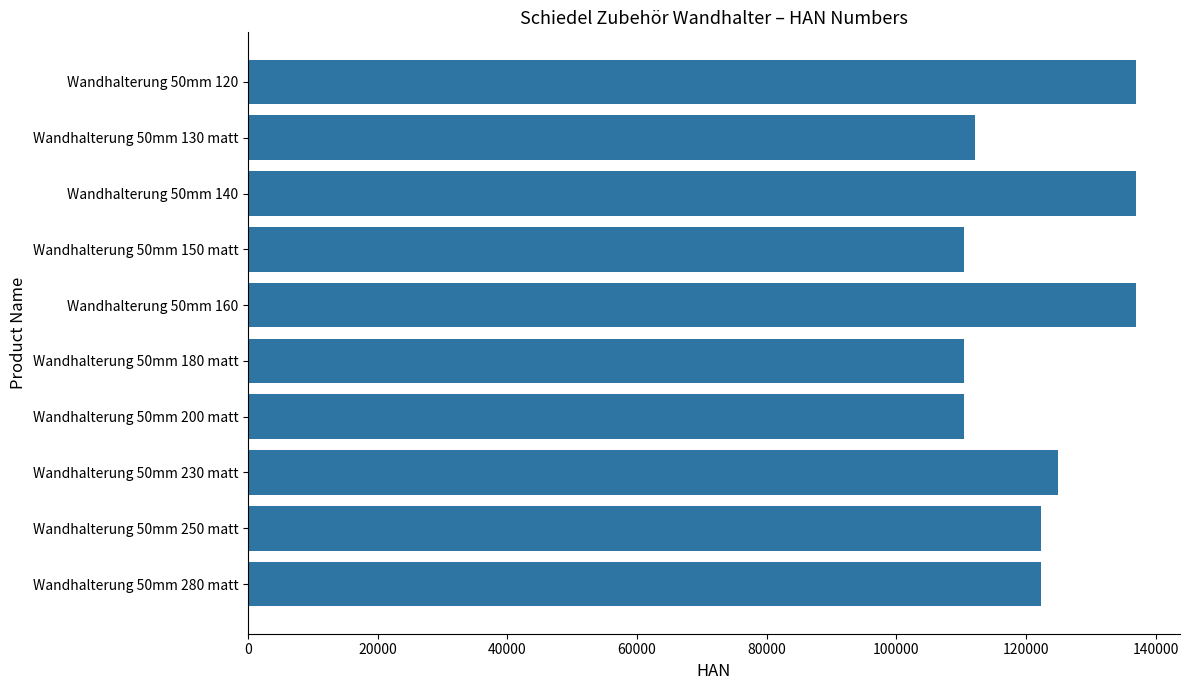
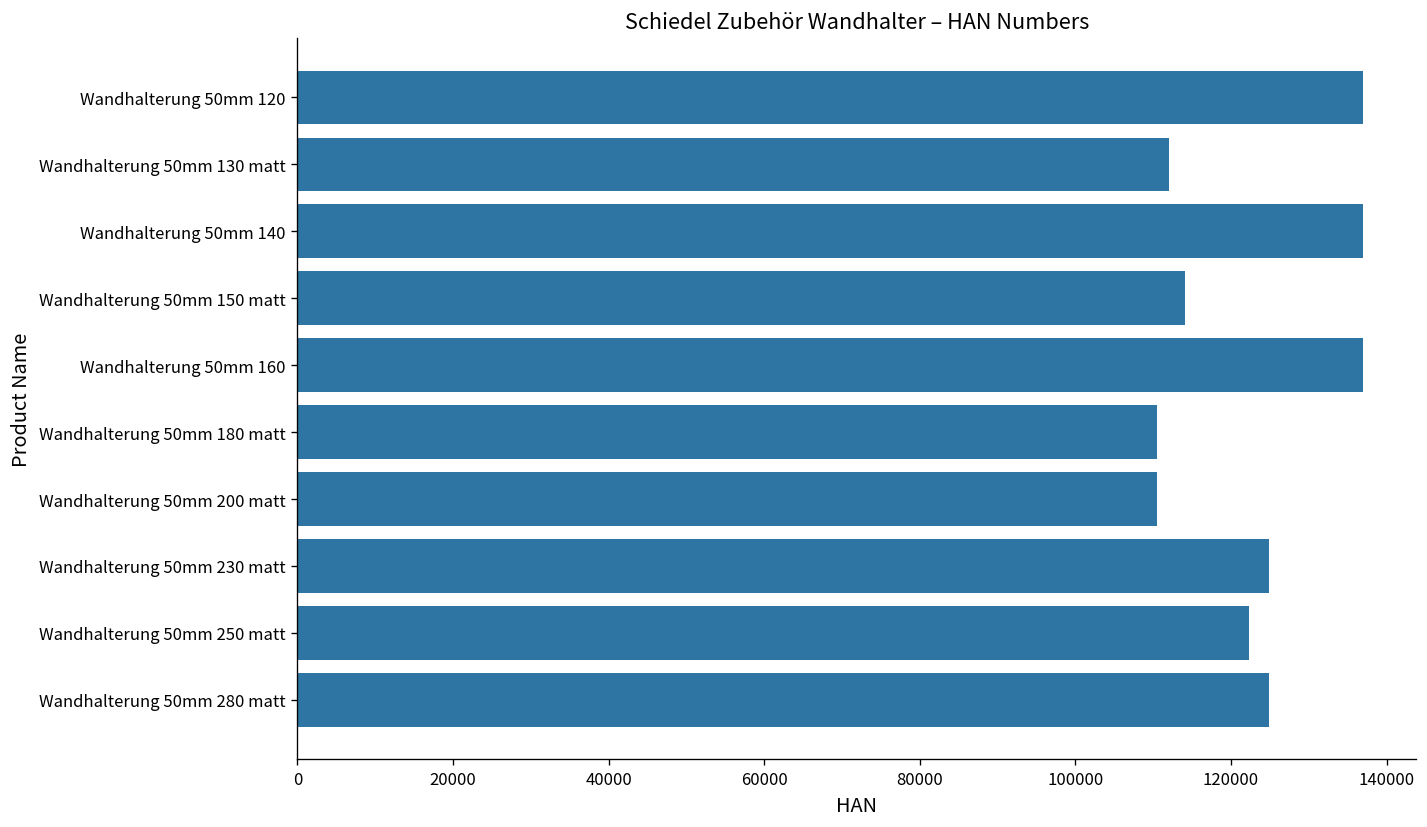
  {
    "Wandhalterung 50mm 120": 137000,
    "Wandhalterung 50mm 130 matt": 112000,
    "Wandhalterung 50mm 140": 137000,
-   "Wandhalterung 50mm 150 matt": 110000,
+   "Wandhalterung 50mm 150 matt": 114000,
    "Wandhalterung 50mm 160": 137000,
    "Wandhalterung 50mm 180 matt": 110000,
    "Wandhalterung 50mm 200 matt": 110000,
    "Wandhalterung 50mm 230 matt": 125000,
    "Wandhalterung 50mm 250 matt": 122000,
-   "Wandhalterung 50mm 280 matt": 122000
+   "Wandhalterung 50mm 280 matt": 125000
  }
